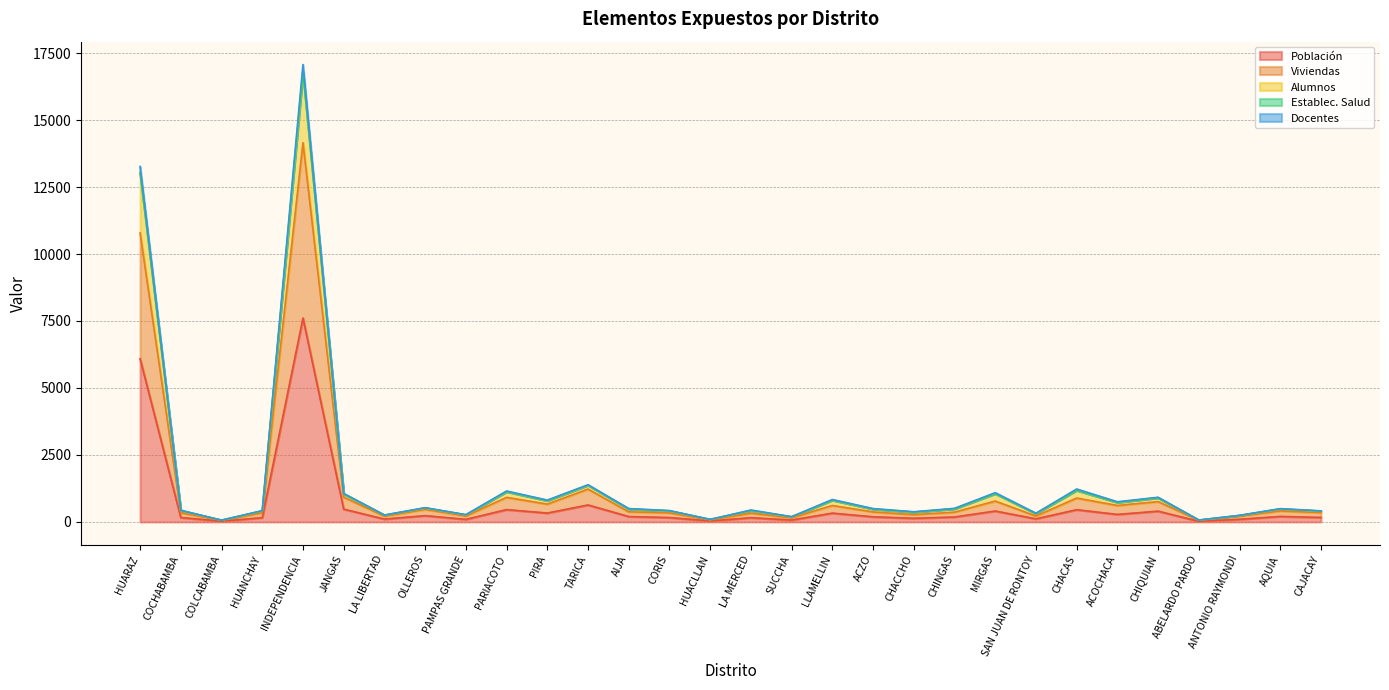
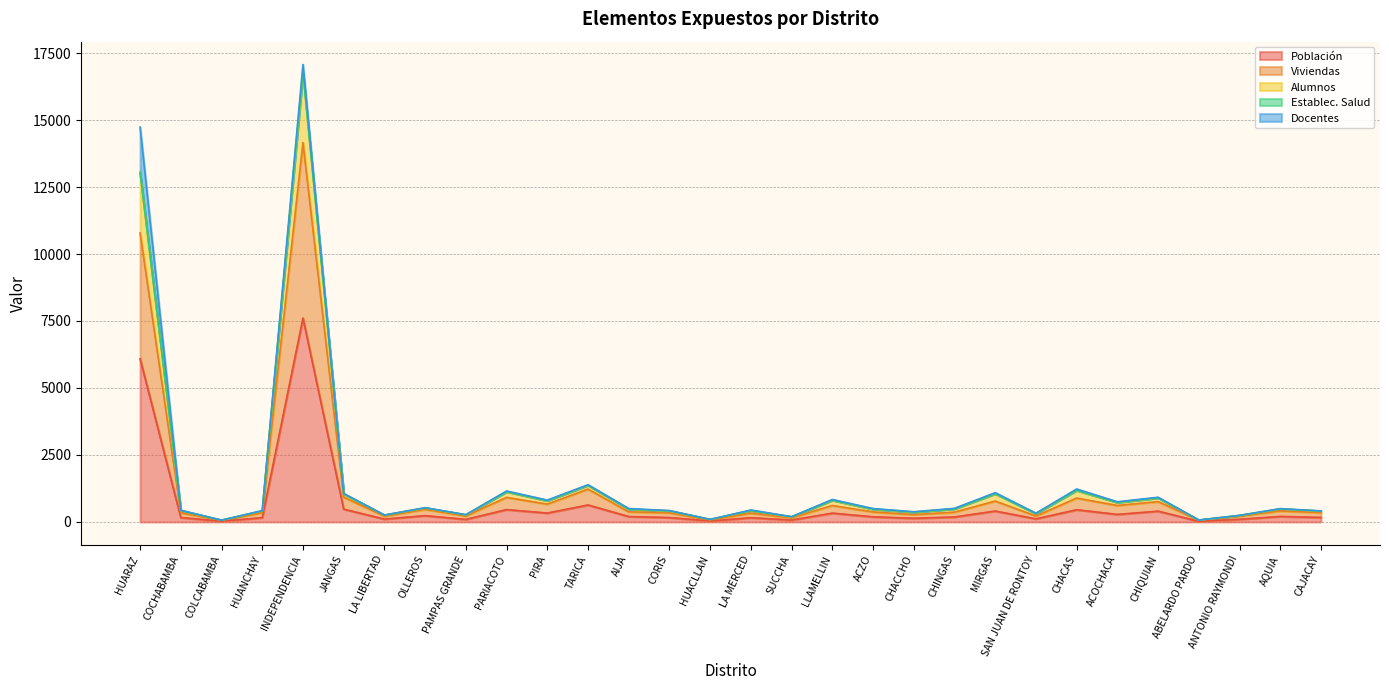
  {
    "Docentes": {
-     "HUARAZ": 200,
+     "HUARAZ": 1700,
      "INDEPENDENCIA": 300
    }
  }
